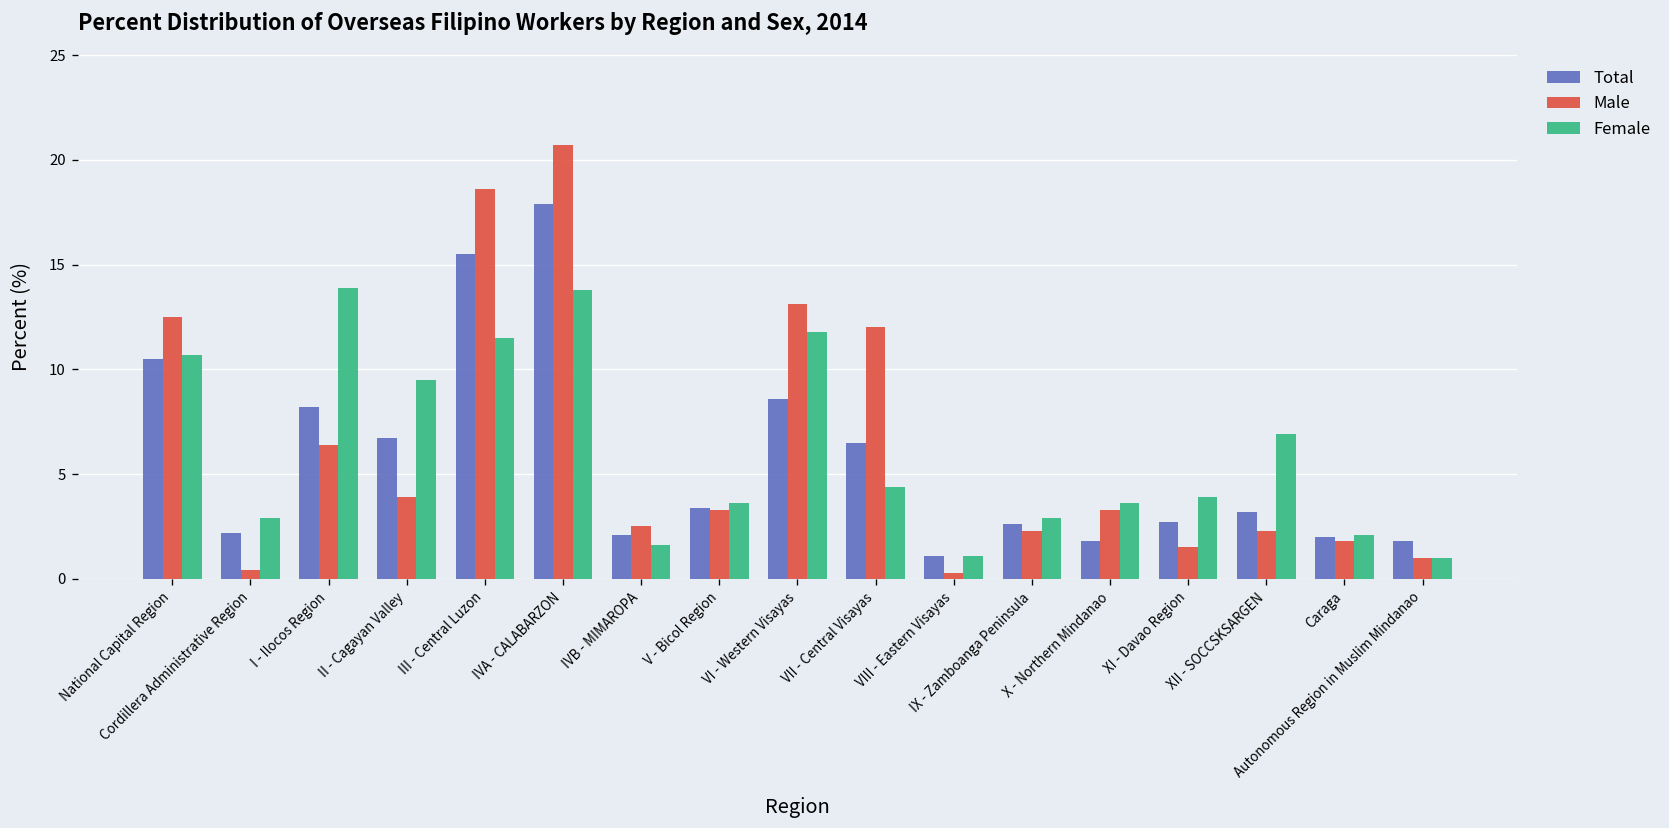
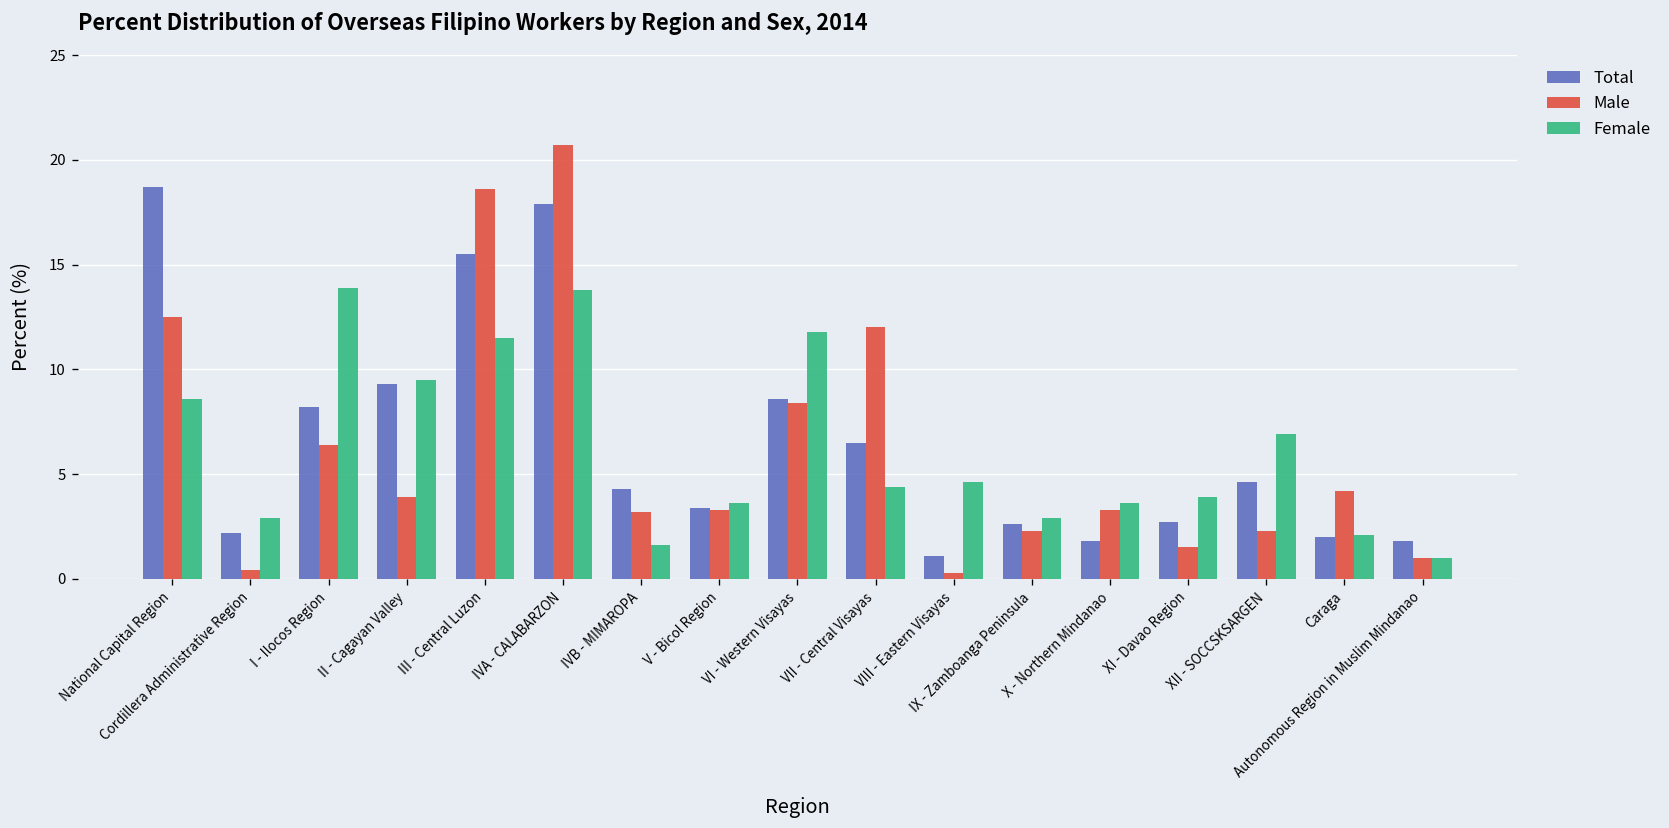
  {
    "Total": {
-     "National Capital Region": 10.5,
+     "National Capital Region": 18.7,
      "Cordillera Administrative Region": 2.2,
      "I - Ilocos Region": 8.2,
-     "II - Cagayan Valley": 6.7,
+     "II - Cagayan Valley": 9.3,
      "III - Central Luzon": 15.5,
      "IVA - CALABARZON": 17.9,
-     "IVB - MIMAROPA": 2.1,
+     "IVB - MIMAROPA": 4.3,
      "V - Bicol Region": 3.4,
      "VI - Western Visayas": 8.6,
      "VII - Central Visayas": 6.5,
      "VIII - Eastern Visayas": 1.1,
      "IX - Zamboanga Peninsula": 2.6,
      "X - Northern Mindanao": 1.8,
      "XI - Davao Region": 2.7,
-     "XII - SOCCSKSARGEN": 3.2,
+     "XII - SOCCSKSARGEN": 4.6,
      "Caraga": 2.0,
      "Autonomous Region in Muslim Mindanao": 1.8
    },
    "Male": {
      "National Capital Region": 12.5,
      "Cordillera Administrative Region": 0.4,
      "I - Ilocos Region": 6.4,
      "II - Cagayan Valley": 3.9,
      "III - Central Luzon": 18.6,
      "IVA - CALABARZON": 20.7,
-     "IVB - MIMAROPA": 2.5,
+     "IVB - MIMAROPA": 3.2,
      "V - Bicol Region": 3.3,
-     "VI - Western Visayas": 13.1,
+     "VI - Western Visayas": 8.4,
      "VII - Central Visayas": 12.0,
      "VIII - Eastern Visayas": 0.3,
      "IX - Zamboanga Peninsula": 2.3,
      "X - Northern Mindanao": 3.3,
      "XI - Davao Region": 1.5,
      "XII - SOCCSKSARGEN": 2.3,
-     "Caraga": 1.8,
+     "Caraga": 4.2,
      "Autonomous Region in Muslim Mindanao": 1.0
    },
    "Female": {
-     "National Capital Region": 10.7,
+     "National Capital Region": 8.6,
      "Cordillera Administrative Region": 2.9,
      "I - Ilocos Region": 13.9,
      "II - Cagayan Valley": 9.5,
      "III - Central Luzon": 11.5,
      "IVA - CALABARZON": 13.8,
      "IVB - MIMAROPA": 1.6,
      "V - Bicol Region": 3.6,
      "VI - Western Visayas": 11.8,
      "VII - Central Visayas": 4.4,
-     "VIII - Eastern Visayas": 1.1,
+     "VIII - Eastern Visayas": 4.6,
      "IX - Zamboanga Peninsula": 2.9,
      "X - Northern Mindanao": 3.6,
      "XI - Davao Region": 3.9,
      "XII - SOCCSKSARGEN": 6.9,
      "Caraga": 2.1,
      "Autonomous Region in Muslim Mindanao": 1.0
    }
  }
